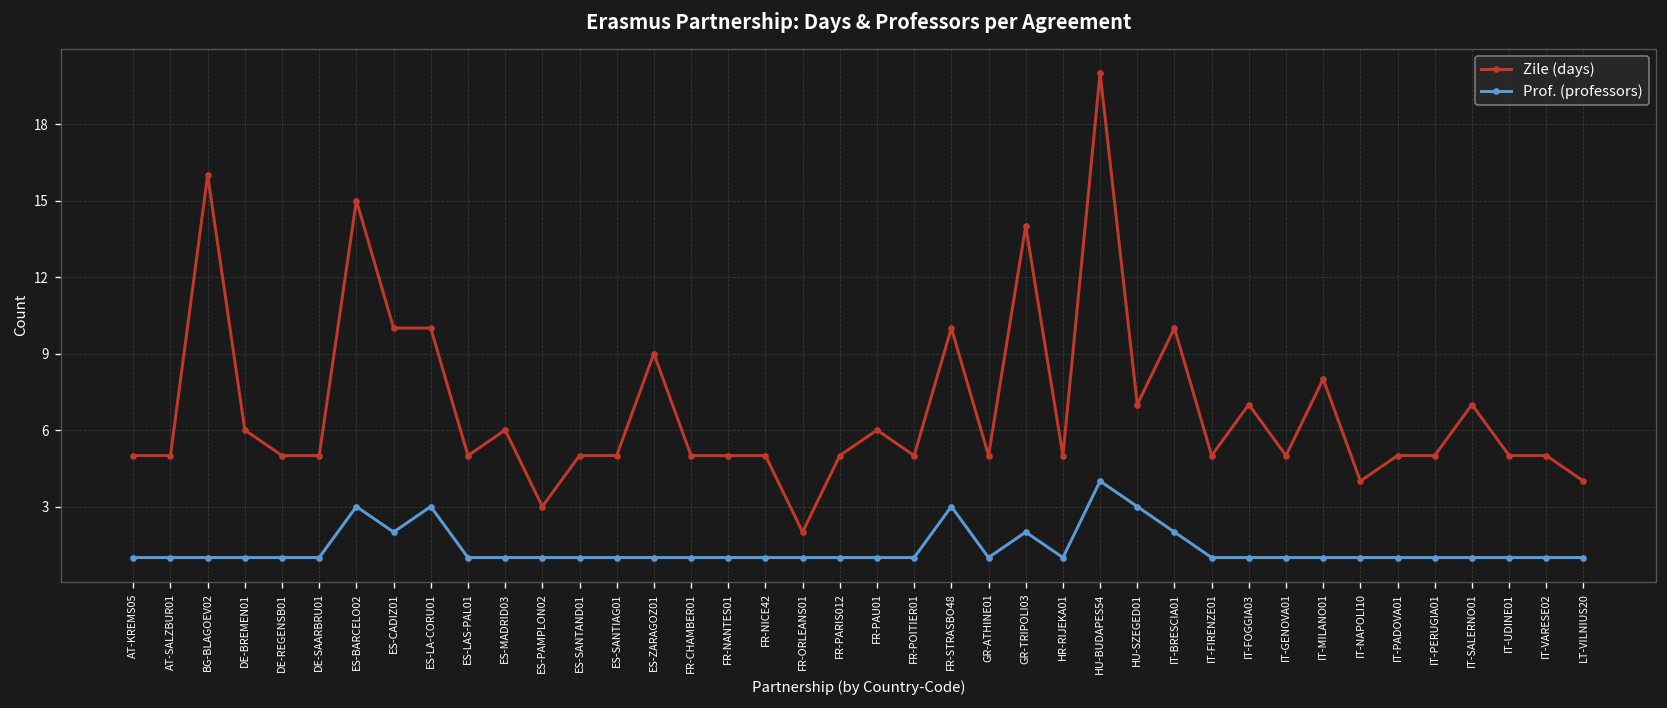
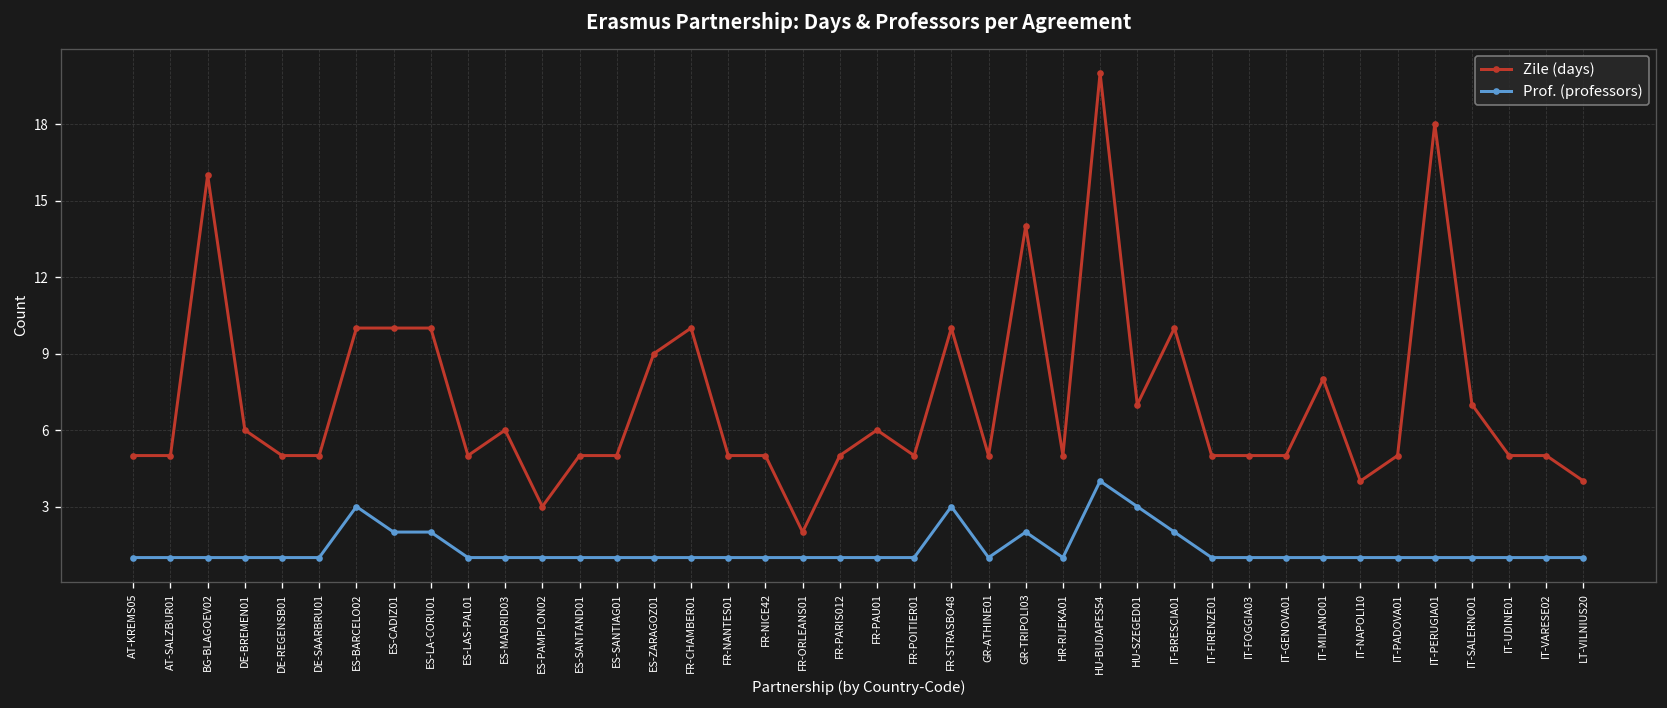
  {
    "Zile (days)": {
      "AT-KREMS05": 5,
      "AT-SALZBUR01": 5,
      "BG-BLAGOEV02": 16,
      "DE-BREMEN01": 6,
      "DE-REGENSB01": 5,
      "DE-SAARBRU01": 5,
-     "ES-BARCELO02": 15,
+     "ES-BARCELO02": 10,
      "ES-CADIZ01": 10,
      "ES-LA-CORU01": 10,
      "ES-LAS-PAL01": 5,
      "ES-MADRID03": 6,
      "ES-PAMPLON02": 3,
      "ES-SANTAND01": 5,
      "ES-SANTIAG01": 5,
      "ES-ZARAGOZ01": 9,
-     "FR-CHAMBER01": 5,
+     "FR-CHAMBER01": 10,
      "FR-NANTES01": 5,
      "FR-NICE42": 5,
      "FR-ORLEANS01": 2,
      "FR-PARIS012": 5,
      "FR-PAU01": 6,
      "FR-POITIER01": 5,
      "FR-STRASBO48": 10,
      "GR-ATHINE01": 5,
      "GR-TRIPOLI03": 14,
      "HR-RIJEKA01": 5,
      "HU-BUDAPES54": 20,
      "HU-SZEGED01": 7,
      "IT-BRESCIA01": 10,
      "IT-FIRENZE01": 5,
-     "IT-FOGGIA03": 7,
+     "IT-FOGGIA03": 5,
      "IT-GENOVA01": 5,
      "IT-MILANO01": 8,
      "IT-NAPOLI10": 4,
      "IT-PADOVA01": 5,
-     "IT-PERUGIA01": 5,
+     "IT-PERUGIA01": 18,
      "IT-SALERNO01": 7,
      "IT-UDINE01": 5,
      "IT-VARESE02": 5,
      "LT-VILNIUS20": 4
    },
    "Prof. (professors)": {
      "AT-KREMS05": 1,
      "AT-SALZBUR01": 1,
      "BG-BLAGOEV02": 1,
      "DE-BREMEN01": 1,
      "DE-REGENSB01": 1,
      "DE-SAARBRU01": 1,
      "ES-BARCELO02": 3,
      "ES-CADIZ01": 2,
-     "ES-LA-CORU01": 3,
+     "ES-LA-CORU01": 2,
      "ES-LAS-PAL01": 1,
      "ES-MADRID03": 1,
      "ES-PAMPLON02": 1,
      "ES-SANTAND01": 1,
      "ES-SANTIAG01": 1,
      "ES-ZARAGOZ01": 1,
      "FR-CHAMBER01": 1,
      "FR-NANTES01": 1,
      "FR-NICE42": 1,
      "FR-ORLEANS01": 1,
      "FR-PARIS012": 1,
      "FR-PAU01": 1,
      "FR-POITIER01": 1,
      "FR-STRASBO48": 3,
      "GR-ATHINE01": 1,
      "GR-TRIPOLI03": 2,
      "HR-RIJEKA01": 1,
      "HU-BUDAPES54": 4,
      "HU-SZEGED01": 3,
      "IT-BRESCIA01": 2,
      "IT-FIRENZE01": 1,
      "IT-FOGGIA03": 1,
      "IT-GENOVA01": 1,
      "IT-MILANO01": 1,
      "IT-NAPOLI10": 1,
      "IT-PADOVA01": 1,
      "IT-PERUGIA01": 1,
      "IT-SALERNO01": 1,
      "IT-UDINE01": 1,
      "IT-VARESE02": 1,
      "LT-VILNIUS20": 1
    }
  }
